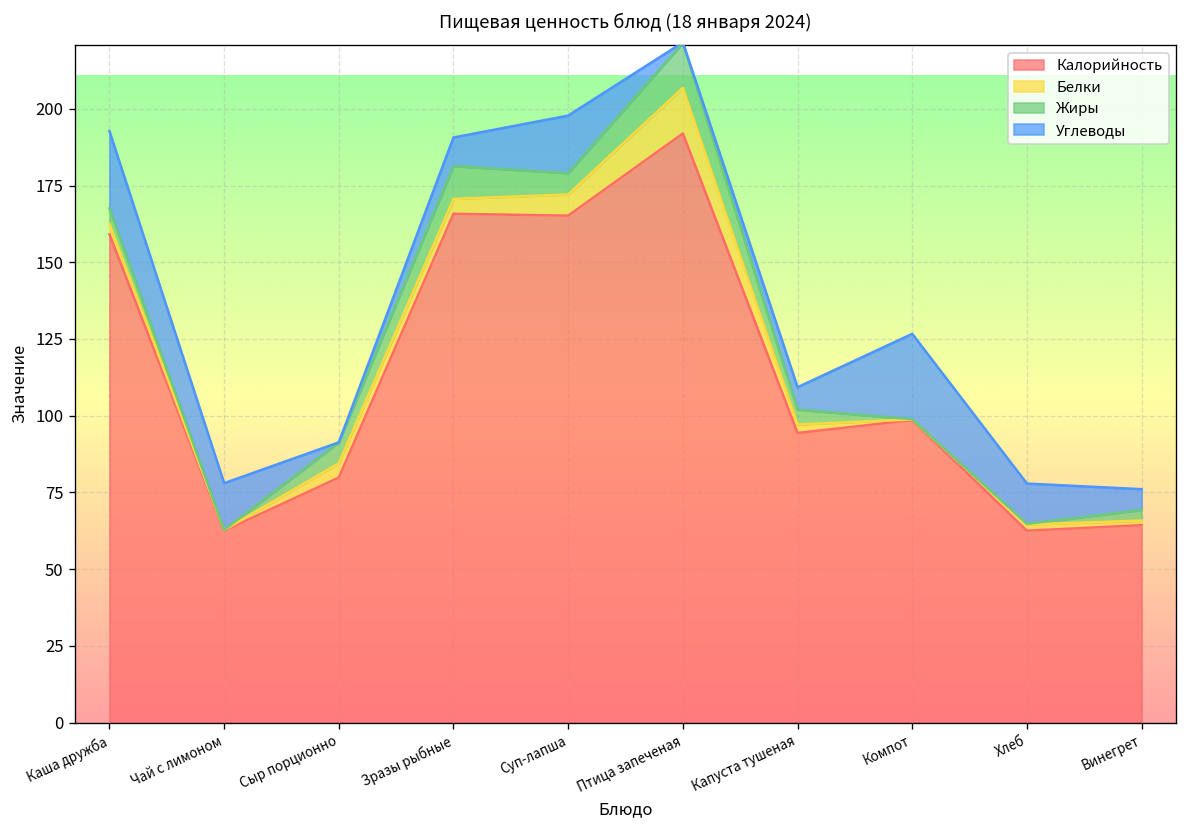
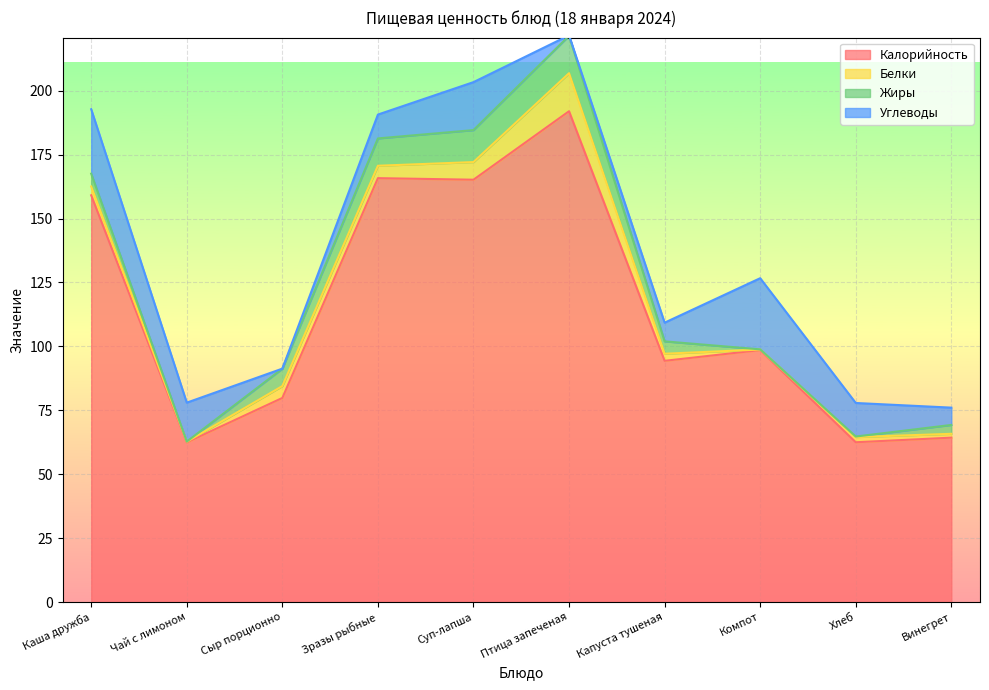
  {
    "Калорийность": {
      "Каша дружба": 159,
      "Сыр порционно": 80,
      "Зразы рыбные": 166,
      "Суп-лапша": 165,
      "Птица запеченая": 192,
      "Капуста тушеная": 94,
      "Хлеб": 63,
      "Винегрет": 64
    },
    "Белки": {
      "Каша дружба": 3,
      "Сыр порционно": 5,
      "Зразы рыбные": 5,
      "Суп-лапша": 7,
      "Птица запеченая": 15,
      "Капуста тушеная": 3,
      "Винегрет": 2
    },
    "Жиры": {
      "Каша дружба": 5,
      "Зразы рыбные": 11,
-     "Суп-лапша": 7,
+     "Суп-лапша": 13,
      "Капуста тушеная": 5,
      "Винегрет": 3
    },
    "Углеводы": {
      "Каша дружба": 25,
      "Чай с лимоном": 15,
      "Зразы рыбные": 9,
      "Суп-лапша": 19,
      "Капуста тушеная": 7,
      "Компот": 28,
      "Хлеб": 13,
      "Винегрет": 7
    }
  }
